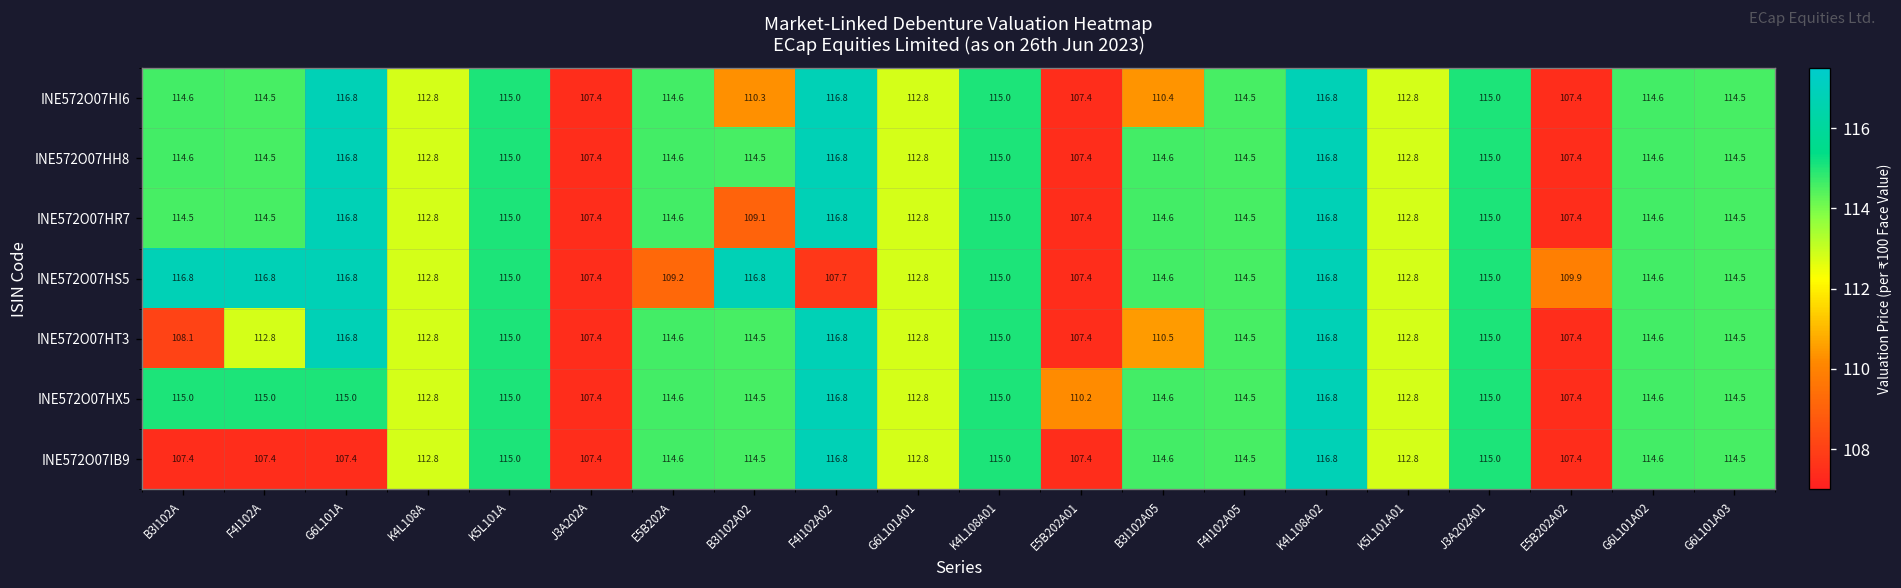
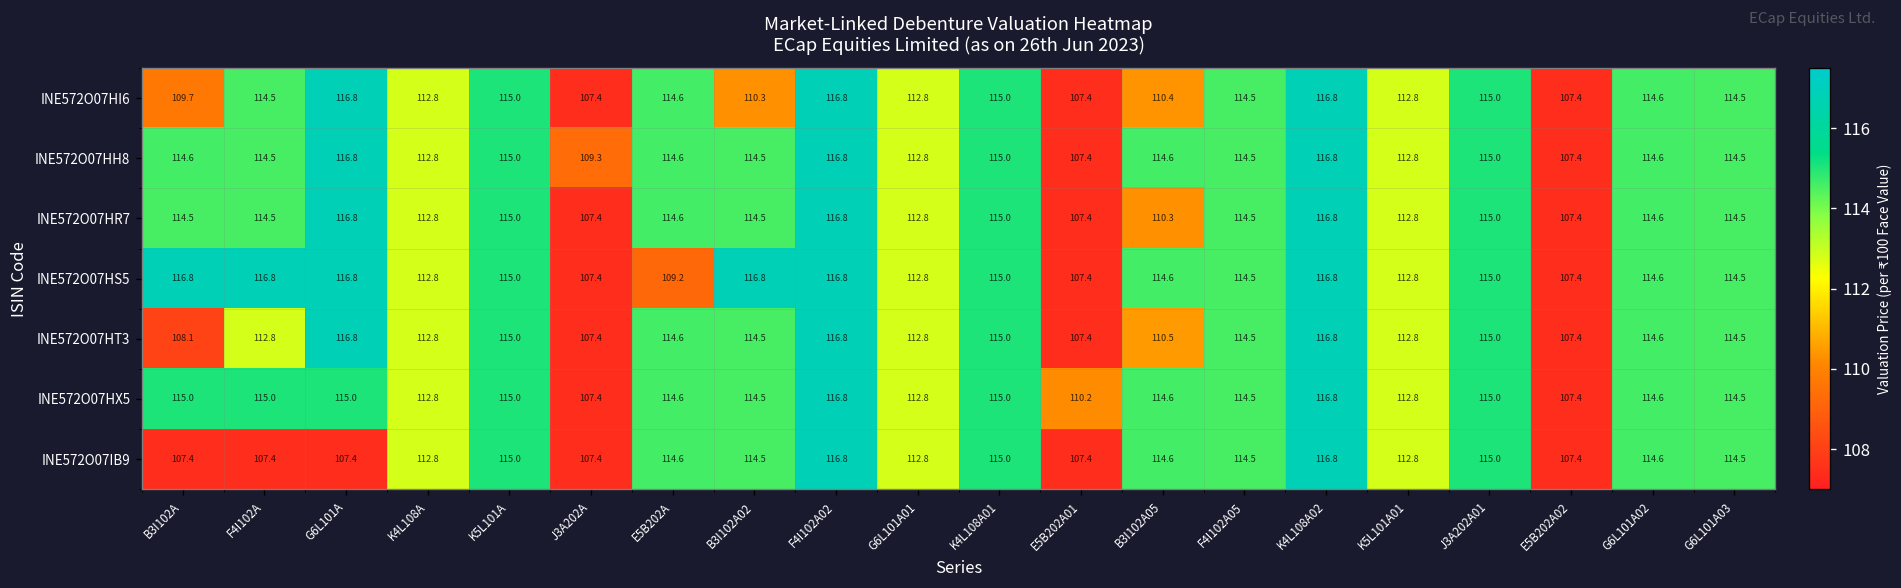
  {
    "INE572O07HI6": {
-     "B3I102A": 114.6,
+     "B3I102A": 109.7,
      "F4I102A": 114.5,
      "G6L101A": 116.8,
      "K4L108A": 112.8,
      "K5L101A": 115.0,
      "J3A202A": 107.4,
      "E5B202A": 114.6,
      "B3I102A02": 110.3,
      "F4I102A02": 116.8,
      "G6L101A01": 112.8,
      "K4L108A01": 115.0,
      "E5B202A01": 107.4,
      "B3I102A05": 110.4,
      "F4I102A05": 114.5,
      "K4L108A02": 116.8,
      "K5L101A01": 112.8,
      "J3A202A01": 115.0,
      "E5B202A02": 107.4,
      "G6L101A02": 114.6,
      "G6L101A03": 114.5
    },
    "INE572O07HH8": {
      "B3I102A": 114.6,
      "F4I102A": 114.5,
      "G6L101A": 116.8,
      "K4L108A": 112.8,
      "K5L101A": 115.0,
-     "J3A202A": 107.4,
+     "J3A202A": 109.3,
      "E5B202A": 114.6,
      "B3I102A02": 114.5,
      "F4I102A02": 116.8,
      "G6L101A01": 112.8,
      "K4L108A01": 115.0,
      "E5B202A01": 107.4,
      "B3I102A05": 114.6,
      "F4I102A05": 114.5,
      "K4L108A02": 116.8,
      "K5L101A01": 112.8,
      "J3A202A01": 115.0,
      "E5B202A02": 107.4,
      "G6L101A02": 114.6,
      "G6L101A03": 114.5
    },
    "INE572O07HR7": {
      "B3I102A": 114.5,
      "F4I102A": 114.5,
      "G6L101A": 116.8,
      "K4L108A": 112.8,
      "K5L101A": 115.0,
      "J3A202A": 107.4,
      "E5B202A": 114.6,
-     "B3I102A02": 109.1,
+     "B3I102A02": 114.5,
      "F4I102A02": 116.8,
      "G6L101A01": 112.8,
      "K4L108A01": 115.0,
      "E5B202A01": 107.4,
-     "B3I102A05": 114.6,
+     "B3I102A05": 110.3,
      "F4I102A05": 114.5,
      "K4L108A02": 116.8,
      "K5L101A01": 112.8,
      "J3A202A01": 115.0,
      "E5B202A02": 107.4,
      "G6L101A02": 114.6,
      "G6L101A03": 114.5
    },
    "INE572O07HS5": {
      "B3I102A": 116.8,
      "F4I102A": 116.8,
      "G6L101A": 116.8,
      "K4L108A": 112.8,
      "K5L101A": 115.0,
      "J3A202A": 107.4,
      "E5B202A": 109.2,
      "B3I102A02": 116.8,
-     "F4I102A02": 107.7,
+     "F4I102A02": 116.8,
      "G6L101A01": 112.8,
      "K4L108A01": 115.0,
      "E5B202A01": 107.4,
      "B3I102A05": 114.6,
      "F4I102A05": 114.5,
      "K4L108A02": 116.8,
      "K5L101A01": 112.8,
      "J3A202A01": 115.0,
-     "E5B202A02": 109.9,
+     "E5B202A02": 107.4,
      "G6L101A02": 114.6,
      "G6L101A03": 114.5
    },
    "INE572O07HT3": {
      "B3I102A": 108.1,
      "F4I102A": 112.8,
      "G6L101A": 116.8,
      "K4L108A": 112.8,
      "K5L101A": 115.0,
      "J3A202A": 107.4,
      "E5B202A": 114.6,
      "B3I102A02": 114.5,
      "F4I102A02": 116.8,
      "G6L101A01": 112.8,
      "K4L108A01": 115.0,
      "E5B202A01": 107.4,
      "B3I102A05": 110.5,
      "F4I102A05": 114.5,
      "K4L108A02": 116.8,
      "K5L101A01": 112.8,
      "J3A202A01": 115.0,
      "E5B202A02": 107.4,
      "G6L101A02": 114.6,
      "G6L101A03": 114.5
    },
    "INE572O07HX5": {
      "B3I102A": 115.0,
      "F4I102A": 115.0,
      "G6L101A": 115.0,
      "K4L108A": 112.8,
      "K5L101A": 115.0,
      "J3A202A": 107.4,
      "E5B202A": 114.6,
      "B3I102A02": 114.5,
      "F4I102A02": 116.8,
      "G6L101A01": 112.8,
      "K4L108A01": 115.0,
      "E5B202A01": 110.2,
      "B3I102A05": 114.6,
      "F4I102A05": 114.5,
      "K4L108A02": 116.8,
      "K5L101A01": 112.8,
      "J3A202A01": 115.0,
      "E5B202A02": 107.4,
      "G6L101A02": 114.6,
      "G6L101A03": 114.5
    },
    "INE572O07IB9": {
      "B3I102A": 107.4,
      "F4I102A": 107.4,
      "G6L101A": 107.4,
      "K4L108A": 112.8,
      "K5L101A": 115.0,
      "J3A202A": 107.4,
      "E5B202A": 114.6,
      "B3I102A02": 114.5,
      "F4I102A02": 116.8,
      "G6L101A01": 112.8,
      "K4L108A01": 115.0,
      "E5B202A01": 107.4,
      "B3I102A05": 114.6,
      "F4I102A05": 114.5,
      "K4L108A02": 116.8,
      "K5L101A01": 112.8,
      "J3A202A01": 115.0,
      "E5B202A02": 107.4,
      "G6L101A02": 114.6,
      "G6L101A03": 114.5
    }
  }
